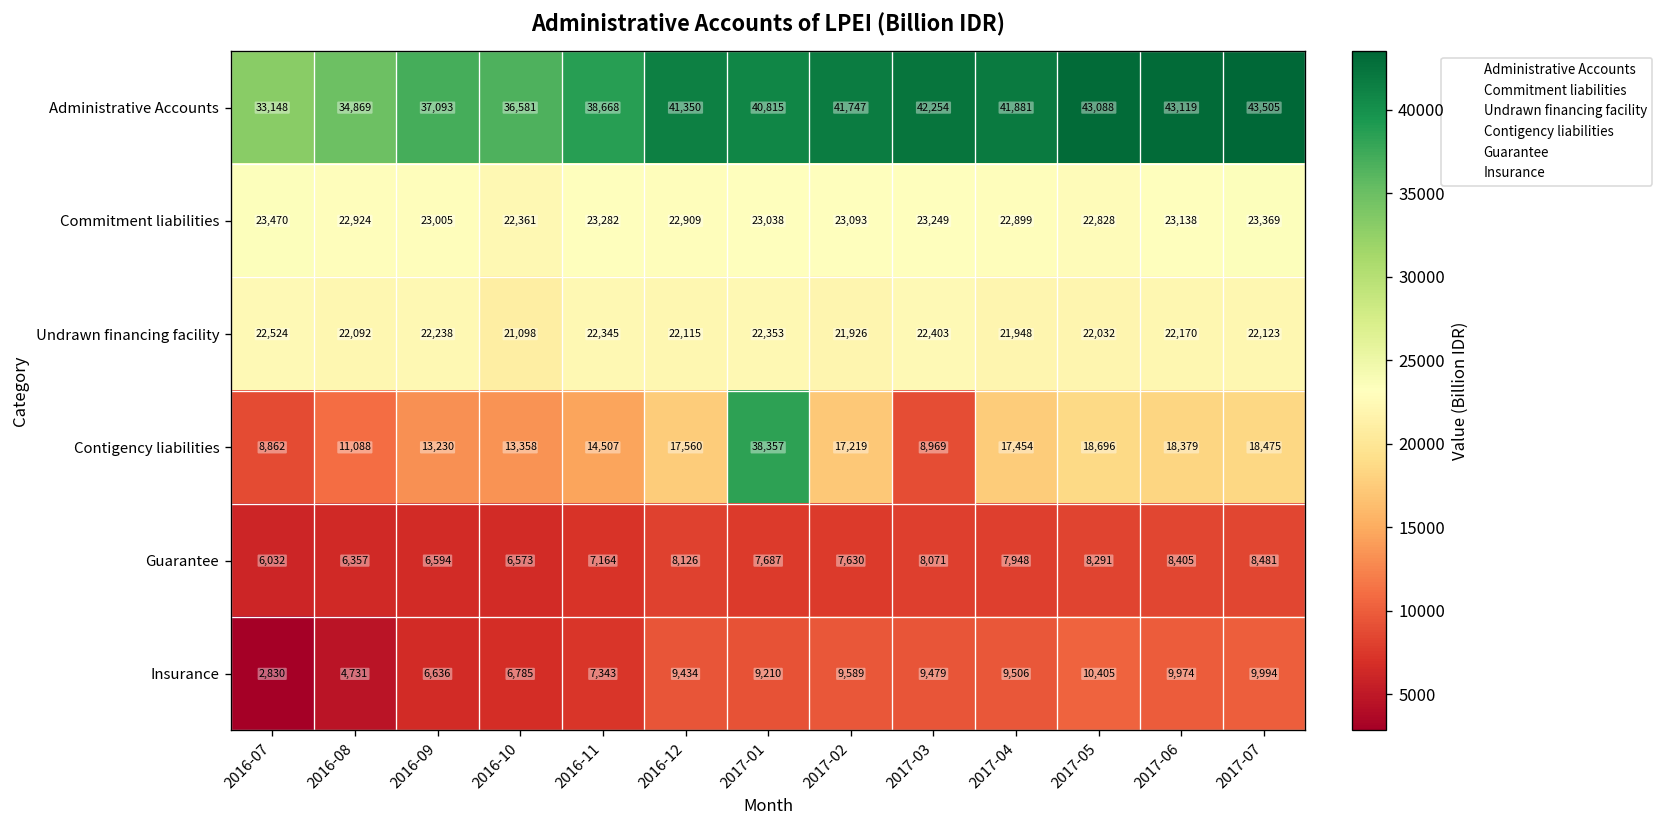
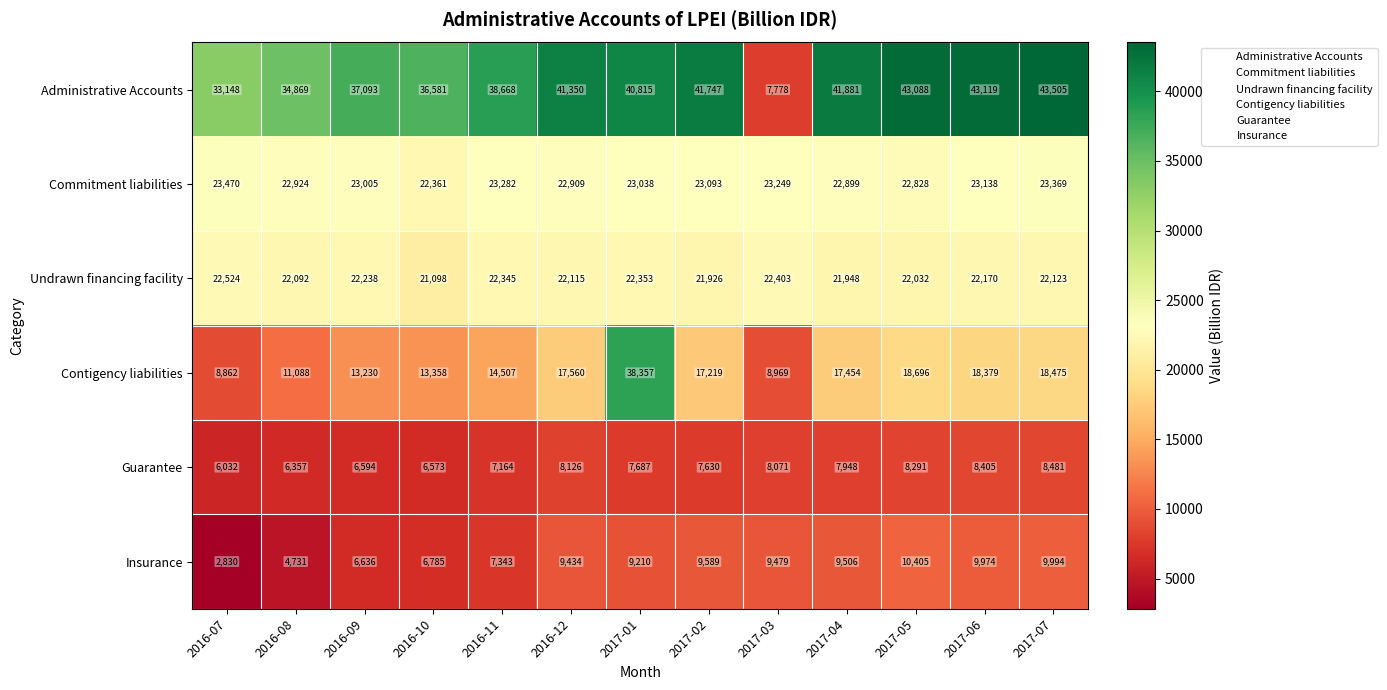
  {
    "Administrative Accounts": {
-     "2017-03": "42,254"
+     "2017-03": "7,778"
    }
  }
